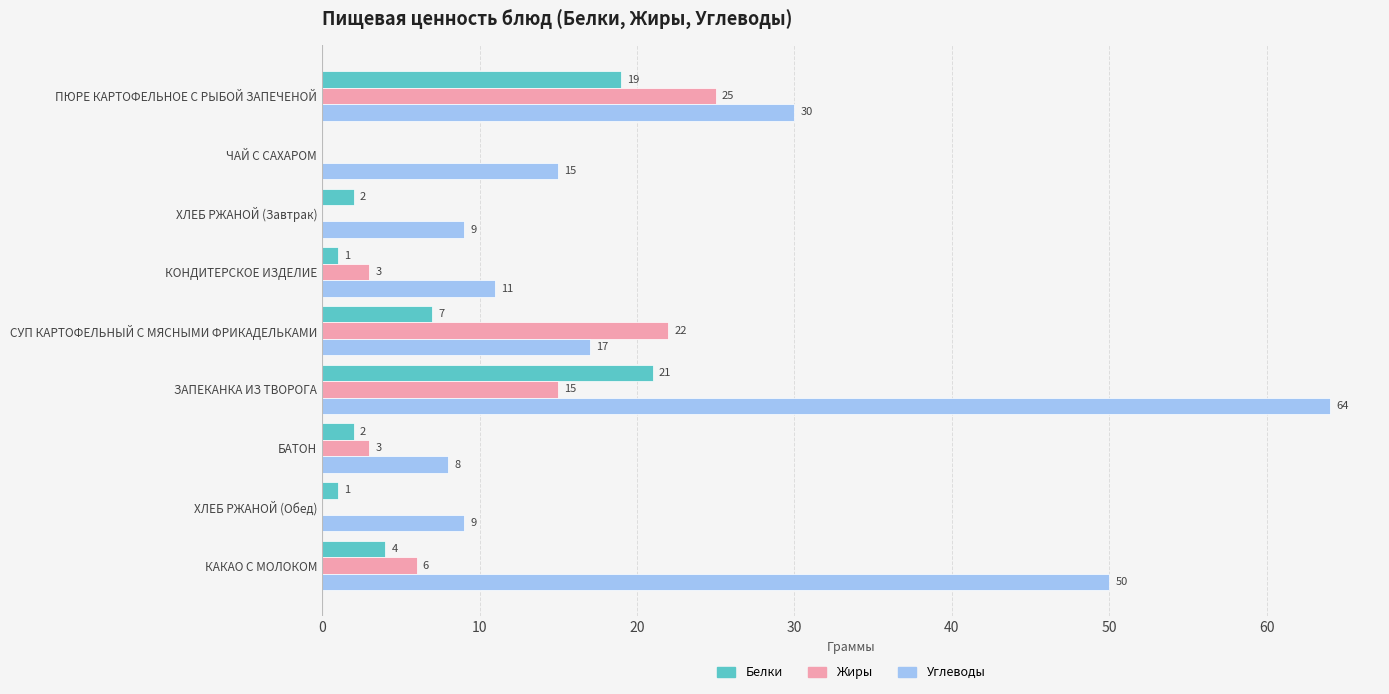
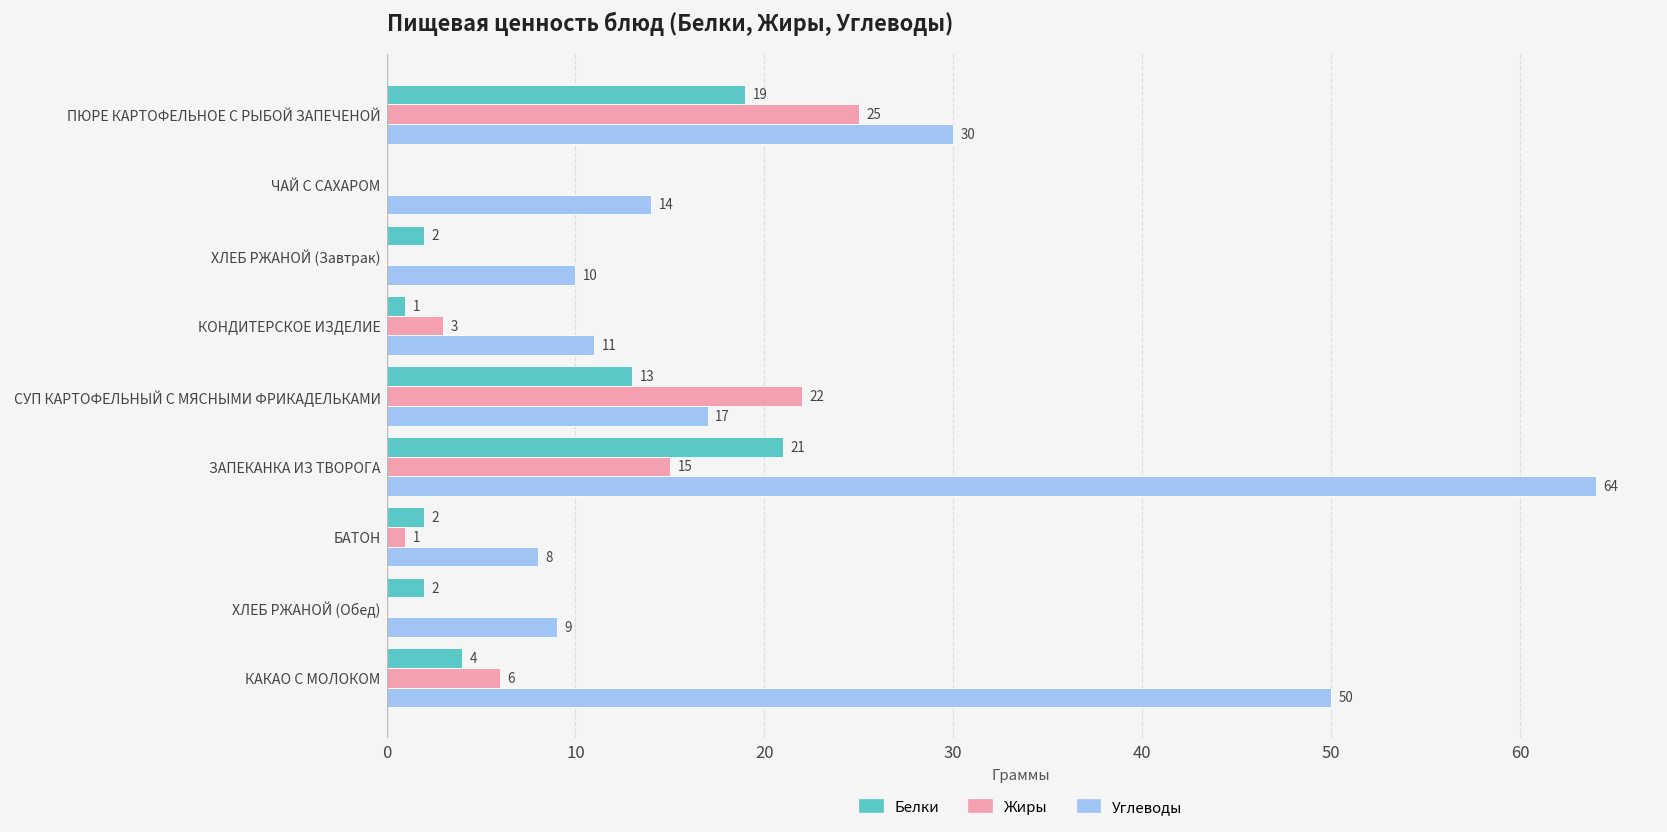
  {
    "Белки": {
      "ПЮРЕ КАРТОФЕЛЬНОЕ С РЫБОЙ ЗАПЕЧЕНОЙ": 19,
      "ХЛЕБ РЖАНОЙ (Завтрак)": 2,
      "КОНДИТЕРСКОЕ ИЗДЕЛИЕ": 1,
-     "СУП КАРТОФЕЛЬНЫЙ С МЯСНЫМИ ФРИКАДЕЛЬКАМИ": 7,
+     "СУП КАРТОФЕЛЬНЫЙ С МЯСНЫМИ ФРИКАДЕЛЬКАМИ": 13,
      "ЗАПЕКАНКА ИЗ ТВОРОГА": 21,
      "БАТОН": 2,
-     "ХЛЕБ РЖАНОЙ (Обед)": 1,
+     "ХЛЕБ РЖАНОЙ (Обед)": 2,
      "КАКАО С МОЛОКОМ": 4
    },
    "Жиры": {
      "ПЮРЕ КАРТОФЕЛЬНОЕ С РЫБОЙ ЗАПЕЧЕНОЙ": 25,
      "КОНДИТЕРСКОЕ ИЗДЕЛИЕ": 3,
      "СУП КАРТОФЕЛЬНЫЙ С МЯСНЫМИ ФРИКАДЕЛЬКАМИ": 22,
      "ЗАПЕКАНКА ИЗ ТВОРОГА": 15,
-     "БАТОН": 3,
+     "БАТОН": 1,
      "КАКАО С МОЛОКОМ": 6
    },
    "Углеводы": {
      "ПЮРЕ КАРТОФЕЛЬНОЕ С РЫБОЙ ЗАПЕЧЕНОЙ": 30,
-     "ЧАЙ С САХАРОМ": 15,
-     "ХЛЕБ РЖАНОЙ (Завтрак)": 9,
+     "ЧАЙ С САХАРОМ": 14,
+     "ХЛЕБ РЖАНОЙ (Завтрак)": 10,
      "КОНДИТЕРСКОЕ ИЗДЕЛИЕ": 11,
      "СУП КАРТОФЕЛЬНЫЙ С МЯСНЫМИ ФРИКАДЕЛЬКАМИ": 17,
      "ЗАПЕКАНКА ИЗ ТВОРОГА": 64,
      "БАТОН": 8,
      "ХЛЕБ РЖАНОЙ (Обед)": 9,
      "КАКАО С МОЛОКОМ": 50
    }
  }
